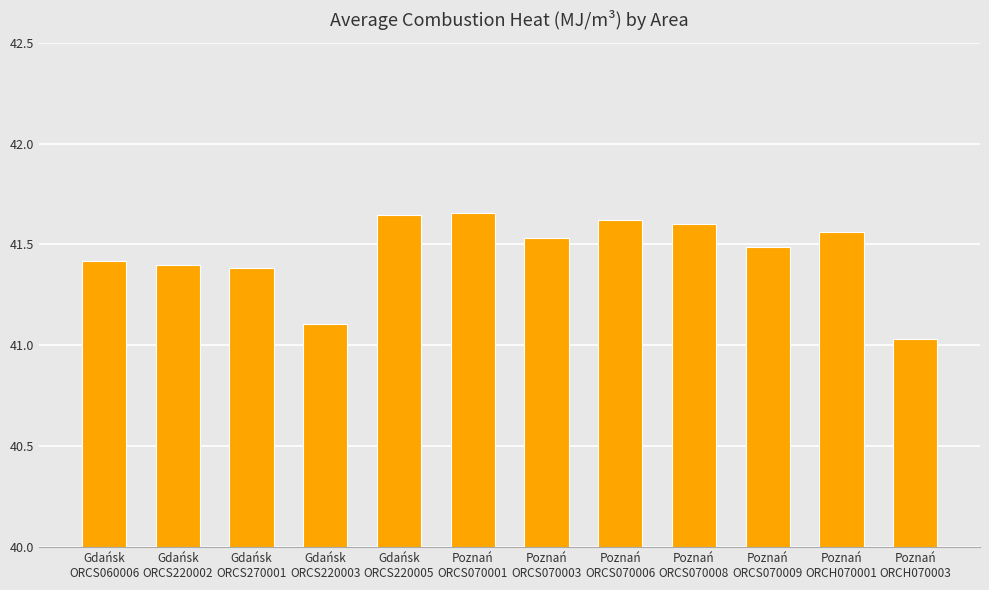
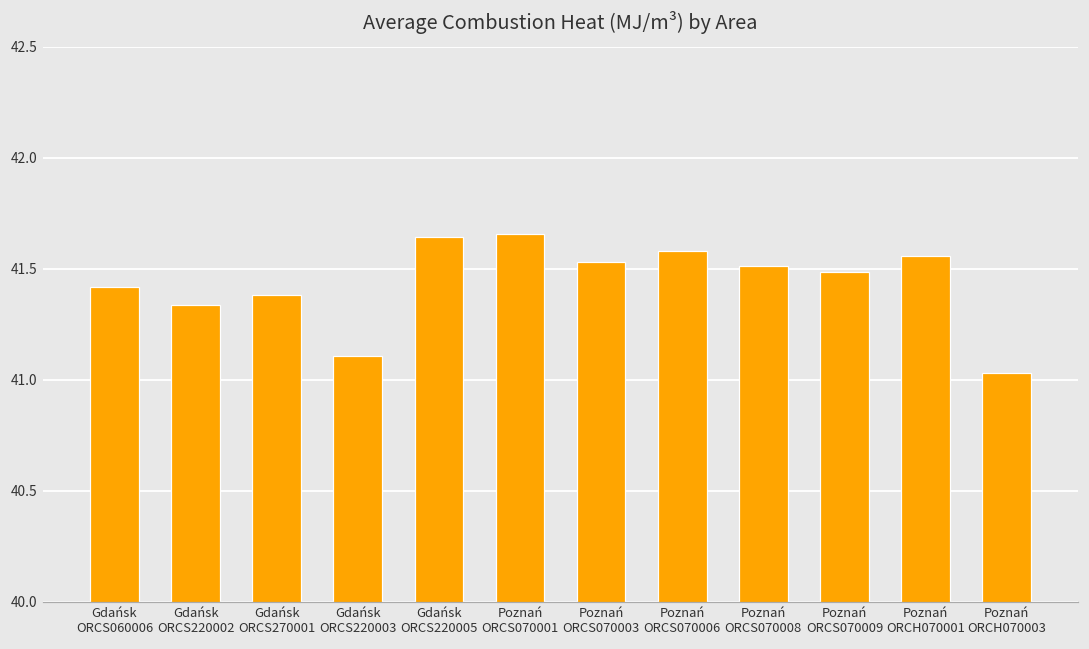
  {
    "Gdańsk ORCS060006": 41.42,
-   "Gdańsk ORCS220002": 41.40,
+   "Gdańsk ORCS220002": 41.34,
    "Gdańsk ORCS270001": 41.38,
    "Gdańsk ORCS220003": 41.11,
    "Gdańsk ORCS220005": 41.65,
    "Poznań ORCS070001": 41.66,
    "Poznań ORCS070003": 41.53,
-   "Poznań ORCS070006": 41.62,
-   "Poznań ORCS070008": 41.60,
+   "Poznań ORCS070006": 41.58,
+   "Poznań ORCS070008": 41.51,
    "Poznań ORCS070009": 41.49,
    "Poznań ORCH070001": 41.56,
    "Poznań ORCH070003": 41.03
  }
